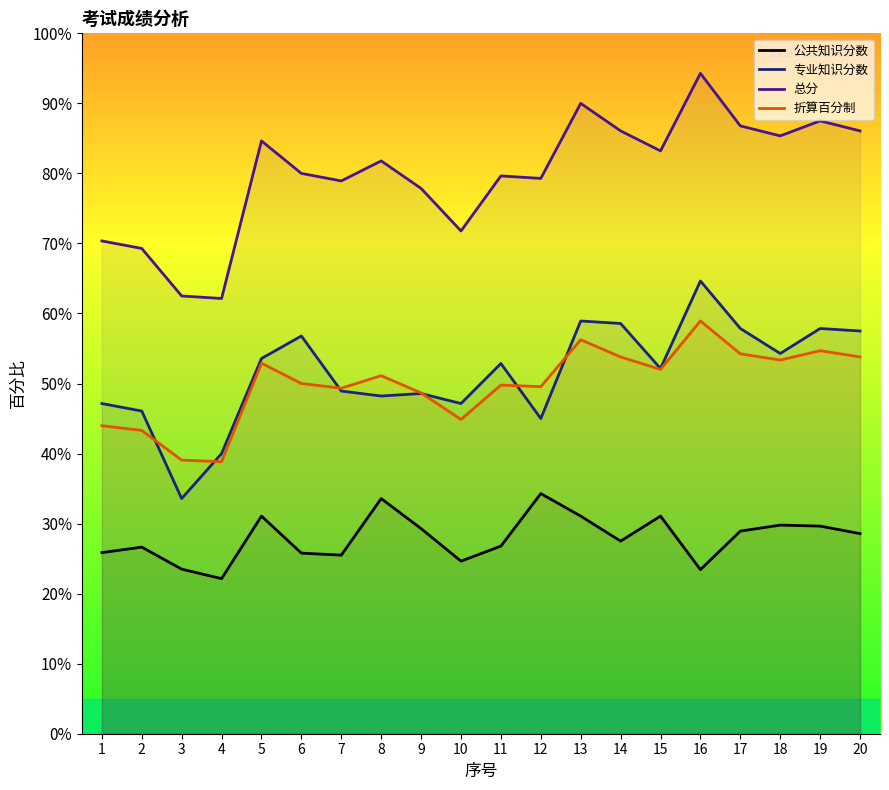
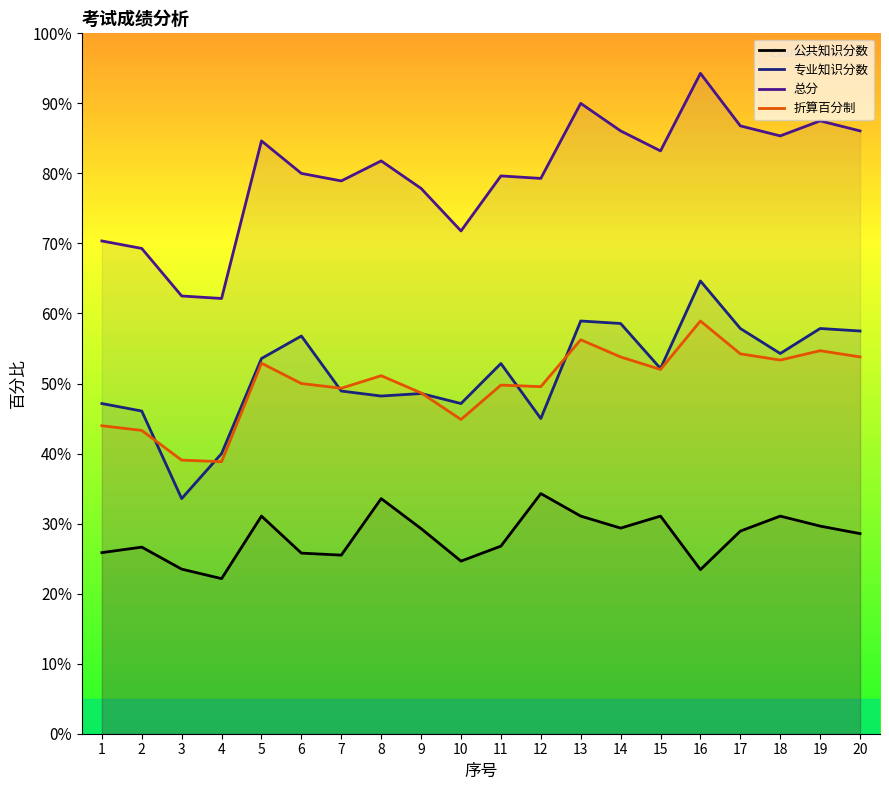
  {
    "公共知识分数": {
      "1": "26%",
      "2": "27%",
      "3": "24%",
      "4": "22%",
      "5": "31%",
      "6": "26%",
      "7": "26%",
      "8": "34%",
      "9": "29%",
      "10": "25%",
      "11": "27%",
      "12": "34%",
      "13": "31%",
-     "14": "28%",
+     "14": "29%",
      "15": "31%",
      "16": "23%",
      "17": "29%",
-     "18": "30%",
+     "18": "31%",
      "19": "30%",
      "20": "29%"
    },
    "折算百分制": {
      "1": "44%",
      "2": "43%",
      "3": "39%",
      "4": "39%",
      "5": "53%",
      "6": "50%",
      "7": "49%",
      "8": "51%",
      "10": "45%",
      "11": "50%",
      "12": "50%",
      "13": "56%",
      "14": "54%",
      "16": "59%",
      "17": "54%",
      "18": "53%",
      "19": "55%",
      "20": "54%"
    }
  }
